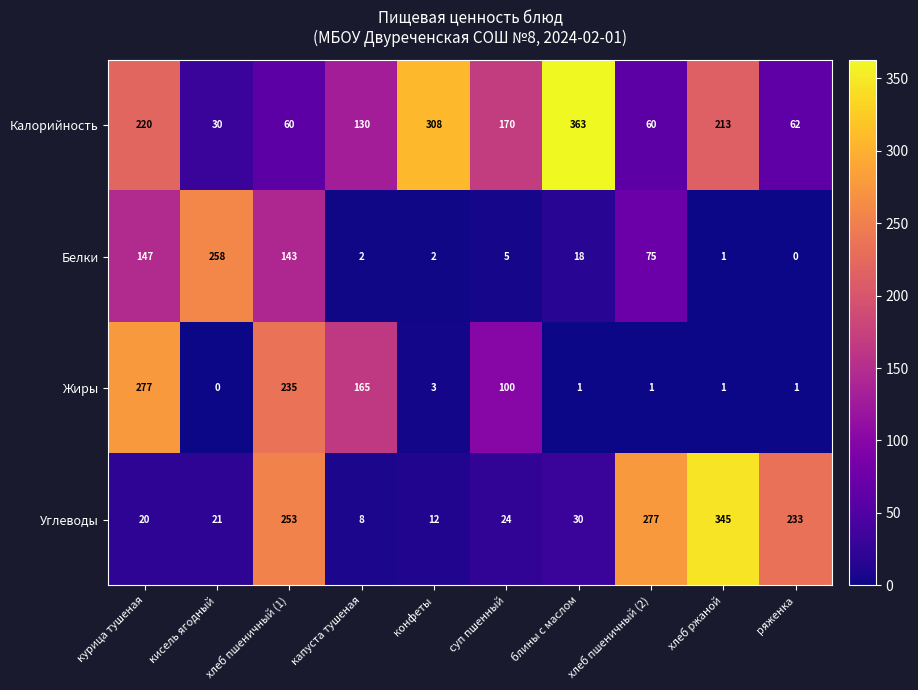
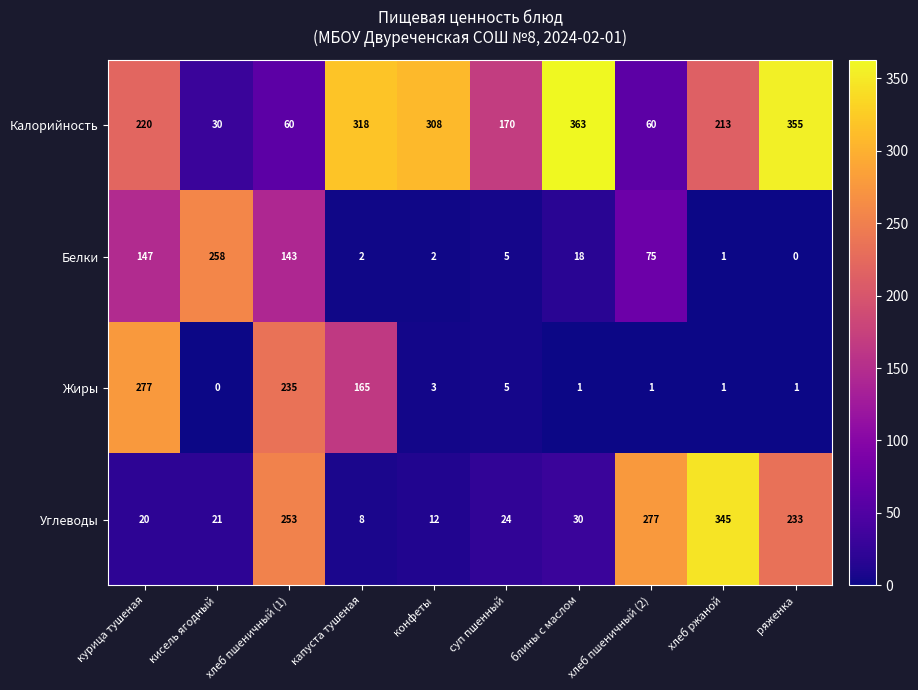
  {
    "Калорийность": {
      "курица тушеная": 220,
      "кисель ягодный": 30,
      "хлеб пшеничный (1)": 60,
-     "капуста тушеная": 130,
+     "капуста тушеная": 318,
      "конфеты": 308,
      "суп пшенный": 170,
      "блины с маслом": 363,
      "хлеб пшеничный (2)": 60,
      "хлеб ржаной": 213,
-     "ряженка": 62
+     "ряженка": 355
    },
    "Белки": {
      "курица тушеная": 147,
      "кисель ягодный": 258,
      "хлеб пшеничный (1)": 143,
      "капуста тушеная": 2,
      "конфеты": 2,
      "суп пшенный": 5,
      "блины с маслом": 18,
      "хлеб пшеничный (2)": 75,
      "хлеб ржаной": 1,
      "ряженка": 0
    },
    "Жиры": {
      "курица тушеная": 277,
      "кисель ягодный": 0,
      "хлеб пшеничный (1)": 235,
      "капуста тушеная": 165,
      "конфеты": 3,
-     "суп пшенный": 100,
+     "суп пшенный": 5,
      "блины с маслом": 1,
      "хлеб пшеничный (2)": 1,
      "хлеб ржаной": 1,
      "ряженка": 1
    },
    "Углеводы": {
      "курица тушеная": 20,
      "кисель ягодный": 21,
      "хлеб пшеничный (1)": 253,
      "капуста тушеная": 8,
      "конфеты": 12,
      "суп пшенный": 24,
      "блины с маслом": 30,
      "хлеб пшеничный (2)": 277,
      "хлеб ржаной": 345,
      "ряженка": 233
    }
  }
